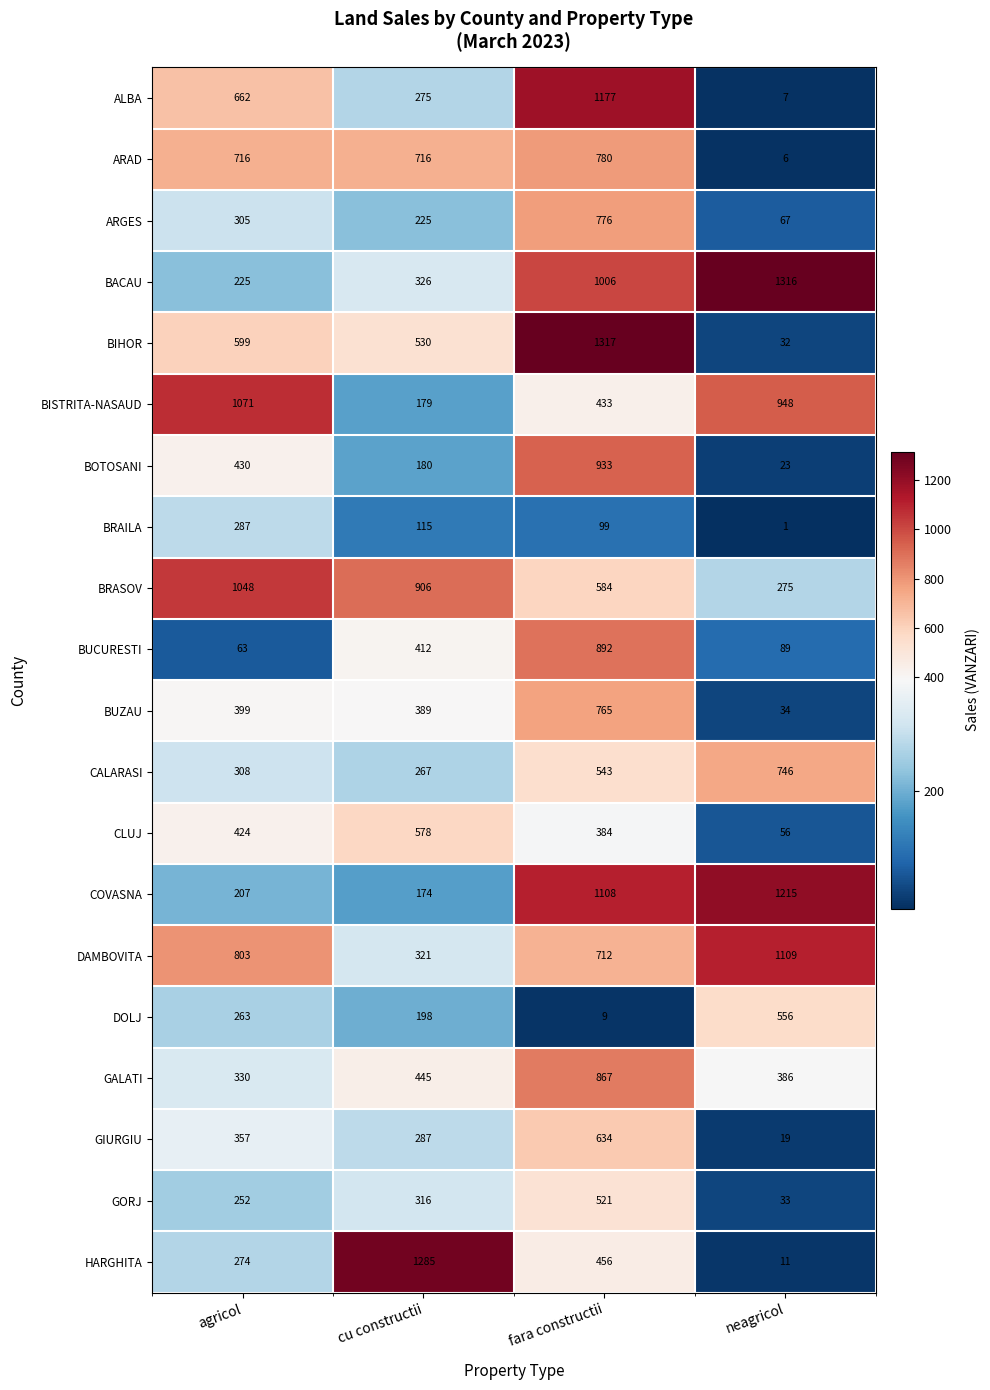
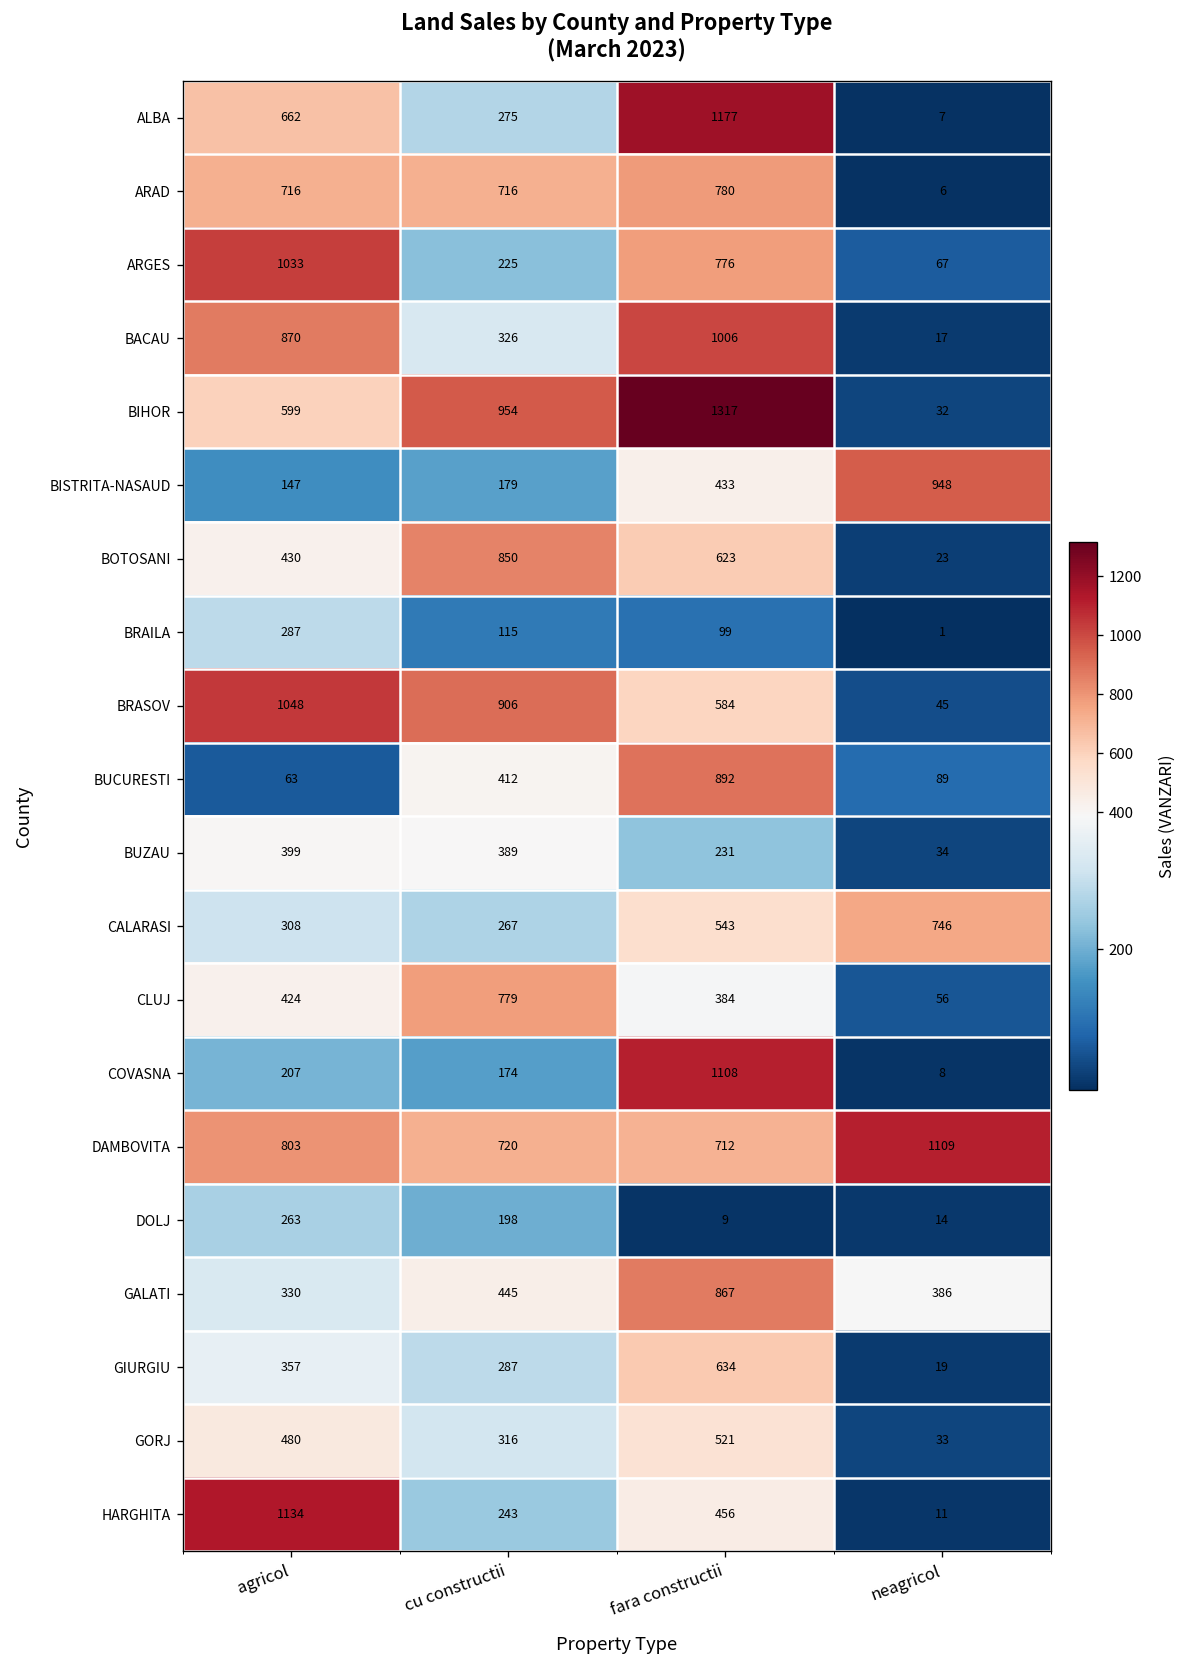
  {
    "ALBA": {
      "agricol": 662,
      "cu constructii": 275,
      "fara constructii": 1177,
      "neagricol": 7
    },
    "ARAD": {
      "agricol": 716,
      "cu constructii": 716,
      "fara constructii": 780,
      "neagricol": 6
    },
    "ARGES": {
-     "agricol": 305,
+     "agricol": 1033,
      "cu constructii": 225,
      "fara constructii": 776,
      "neagricol": 67
    },
    "BACAU": {
-     "agricol": 225,
+     "agricol": 870,
      "cu constructii": 326,
      "fara constructii": 1006,
-     "neagricol": 1316
+     "neagricol": 17
    },
    "BIHOR": {
      "agricol": 599,
-     "cu constructii": 530,
+     "cu constructii": 954,
      "fara constructii": 1317,
      "neagricol": 32
    },
    "BISTRITA-NASAUD": {
-     "agricol": 1071,
+     "agricol": 147,
      "cu constructii": 179,
      "fara constructii": 433,
      "neagricol": 948
    },
    "BOTOSANI": {
      "agricol": 430,
-     "cu constructii": 180,
-     "fara constructii": 933,
+     "cu constructii": 850,
+     "fara constructii": 623,
      "neagricol": 23
    },
    "BRAILA": {
      "agricol": 287,
      "cu constructii": 115,
      "fara constructii": 99,
      "neagricol": 1
    },
    "BRASOV": {
      "agricol": 1048,
      "cu constructii": 906,
      "fara constructii": 584,
-     "neagricol": 275
+     "neagricol": 45
    },
    "BUCURESTI": {
      "agricol": 63,
      "cu constructii": 412,
      "fara constructii": 892,
      "neagricol": 89
    },
    "BUZAU": {
      "agricol": 399,
      "cu constructii": 389,
-     "fara constructii": 765,
+     "fara constructii": 231,
      "neagricol": 34
    },
    "CALARASI": {
      "agricol": 308,
      "cu constructii": 267,
      "fara constructii": 543,
      "neagricol": 746
    },
    "CLUJ": {
      "agricol": 424,
-     "cu constructii": 578,
+     "cu constructii": 779,
      "fara constructii": 384,
      "neagricol": 56
    },
    "COVASNA": {
      "agricol": 207,
      "cu constructii": 174,
      "fara constructii": 1108,
-     "neagricol": 1215
+     "neagricol": 8
    },
    "DAMBOVITA": {
      "agricol": 803,
-     "cu constructii": 321,
+     "cu constructii": 720,
      "fara constructii": 712,
      "neagricol": 1109
    },
    "DOLJ": {
      "agricol": 263,
      "cu constructii": 198,
      "fara constructii": 9,
-     "neagricol": 556
+     "neagricol": 14
    },
    "GALATI": {
      "agricol": 330,
      "cu constructii": 445,
      "fara constructii": 867,
      "neagricol": 386
    },
    "GIURGIU": {
      "agricol": 357,
      "cu constructii": 287,
      "fara constructii": 634,
      "neagricol": 19
    },
    "GORJ": {
-     "agricol": 252,
+     "agricol": 480,
      "cu constructii": 316,
      "fara constructii": 521,
      "neagricol": 33
    },
    "HARGHITA": {
-     "agricol": 274,
-     "cu constructii": 1285,
+     "agricol": 1134,
+     "cu constructii": 243,
      "fara constructii": 456,
      "neagricol": 11
    }
  }
